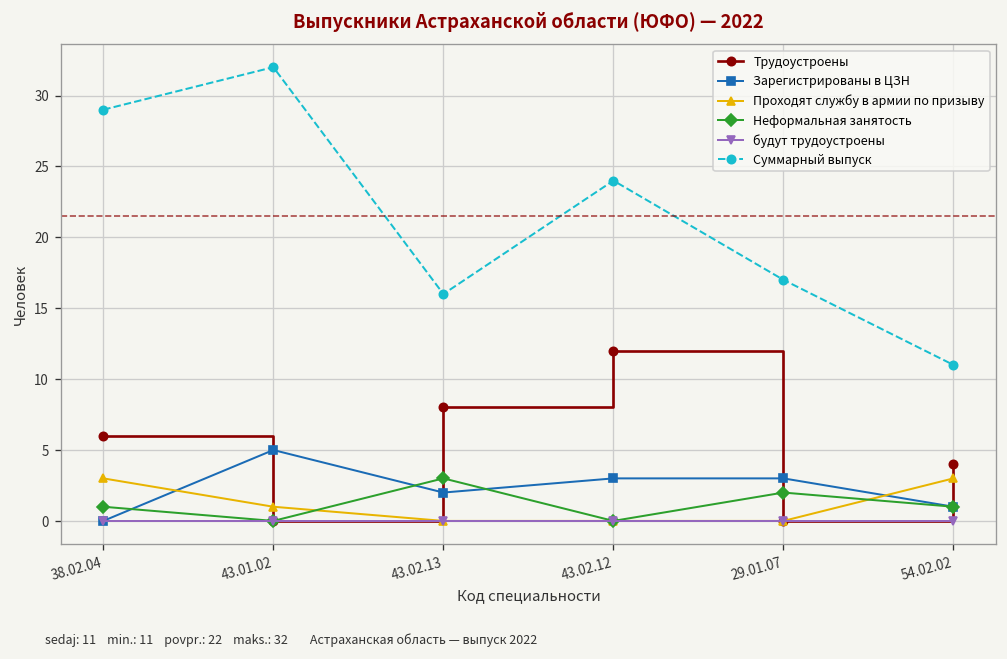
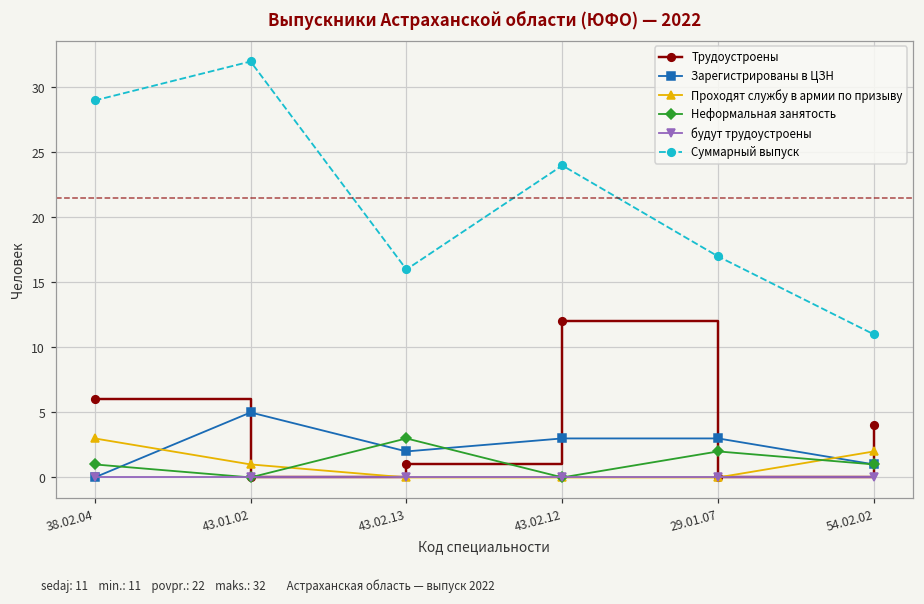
  {
    "Трудоустроены": {
      "38.02.04": 6,
-     "43.02.13": 8,
+     "43.02.13": 1,
      "43.02.12": 12,
      "54.02.02": 4
    },
    "Зарегистрированы в ЦЗН": {
      "43.01.02": 5,
      "43.02.13": 2,
      "43.02.12": 3,
      "29.01.07": 3
    },
    "Проходят службу в армии по призыву": {
      "38.02.04": 3,
      "43.01.02": 1,
-     "54.02.02": 3
+     "54.02.02": 2
    },
    "Неформальная занятость": {
      "38.02.04": 1,
      "43.02.13": 3,
      "29.01.07": 2
    },
    "будут трудоустроены": {
      "54.02.02": 0
    },
    "Суммарный выпуск": {
      "38.02.04": 29,
      "43.01.02": 32,
      "43.02.13": 16,
      "43.02.12": 24,
      "29.01.07": 17,
      "54.02.02": 11
    }
  }
